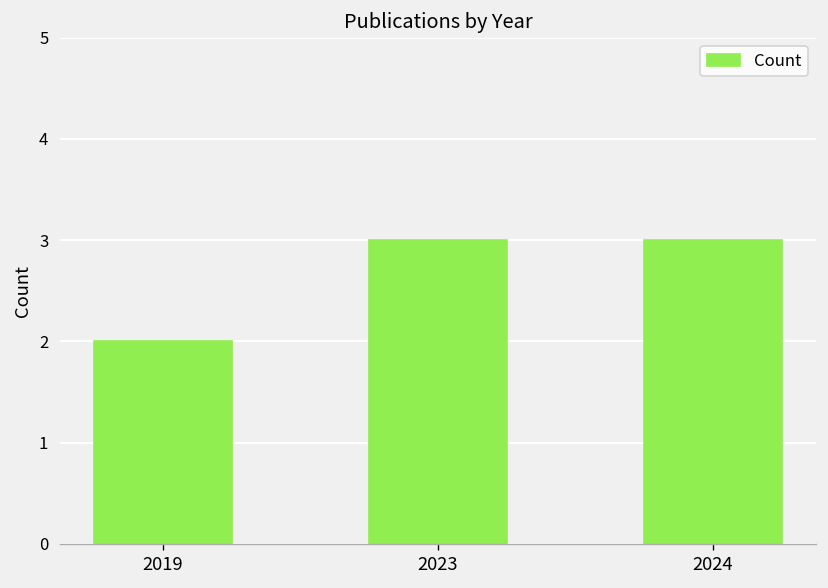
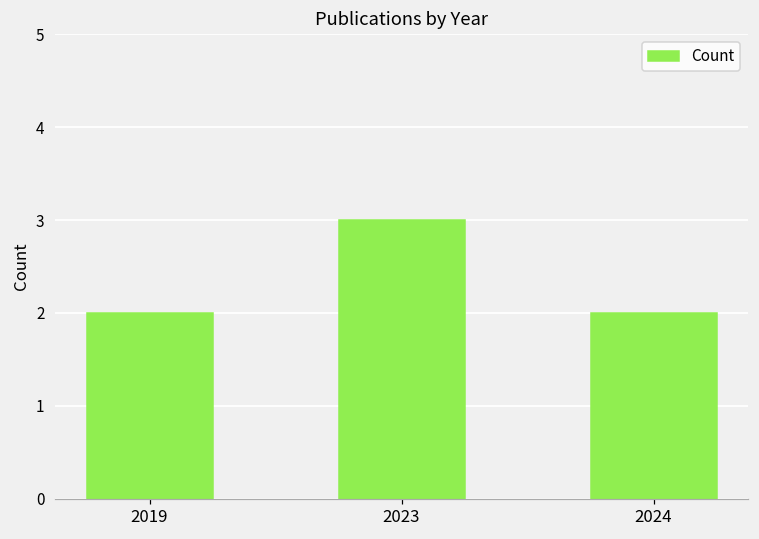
  {
    "2019": 2,
    "2023": 3,
-   "2024": 3
+   "2024": 2
  }
